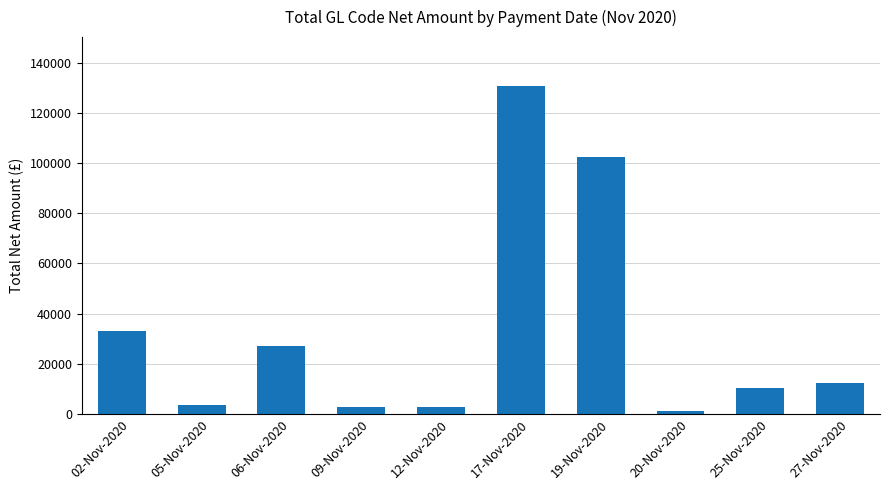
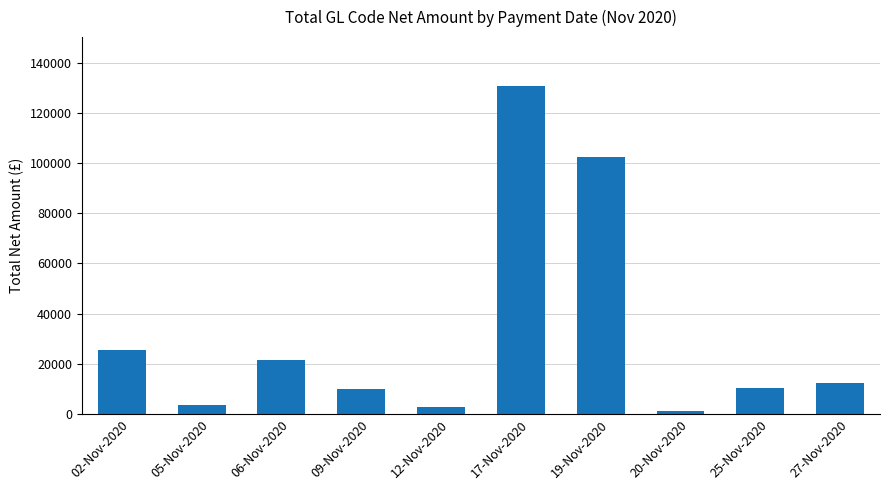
  {
-   "02-Nov-2020": 33000,
+   "02-Nov-2020": 26000,
    "05-Nov-2020": 3000,
-   "06-Nov-2020": 27000,
-   "09-Nov-2020": 3000,
+   "06-Nov-2020": 21000,
+   "09-Nov-2020": 10000,
    "12-Nov-2020": 3000,
    "17-Nov-2020": 131000,
    "19-Nov-2020": 102000,
    "25-Nov-2020": 10000,
    "27-Nov-2020": 12000
  }
